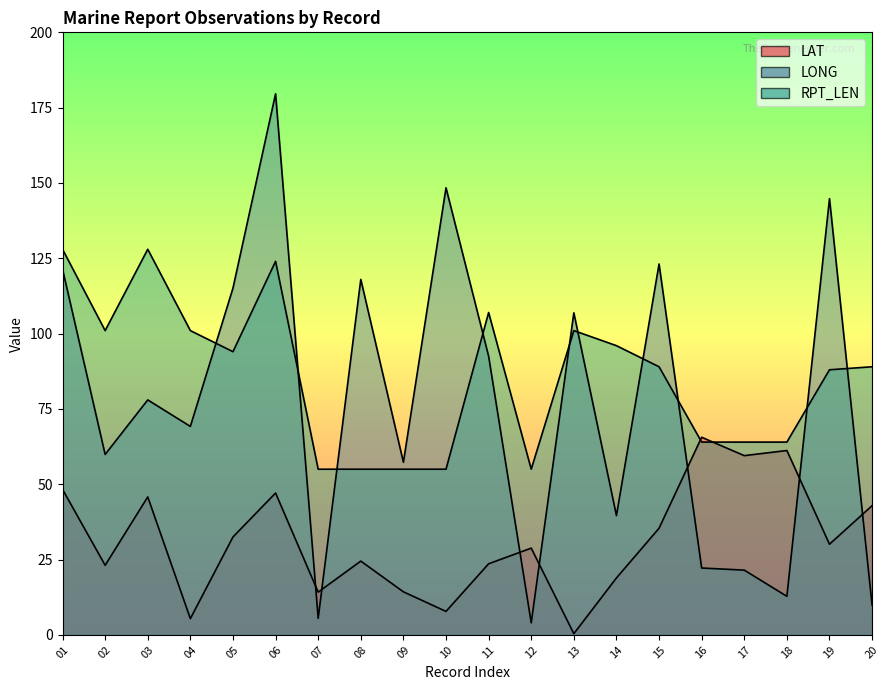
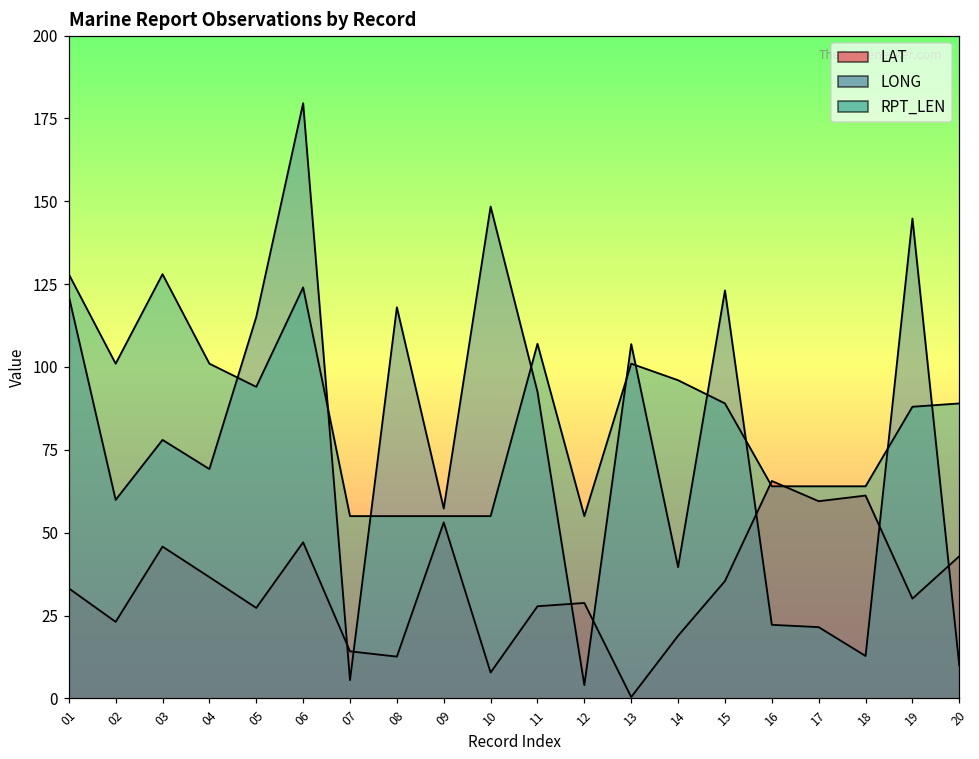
  {
    "LAT": {
-     "01": 48,
+     "01": 33,
      "02": 23,
      "03": 46,
-     "04": 5,
-     "05": 33,
+     "04": 37,
+     "05": 27,
      "06": 47,
      "07": 14,
-     "08": 25,
-     "09": 14,
+     "08": 13,
+     "09": 53,
      "10": 8,
-     "11": 24,
+     "11": 28,
      "12": 29,
      "13": 0,
      "14": 19,
      "15": 35,
      "16": 66,
      "17": 60,
      "18": 61,
      "19": 30,
      "20": 43
    }
  }
